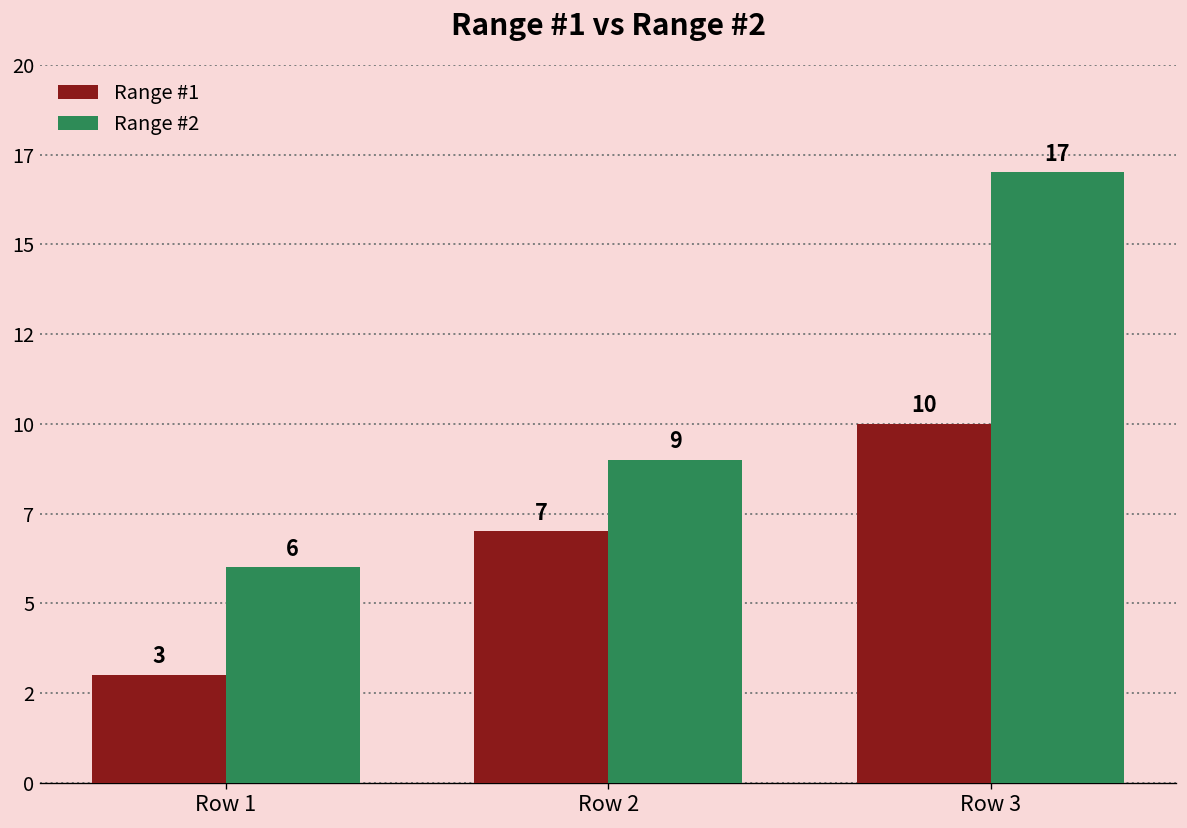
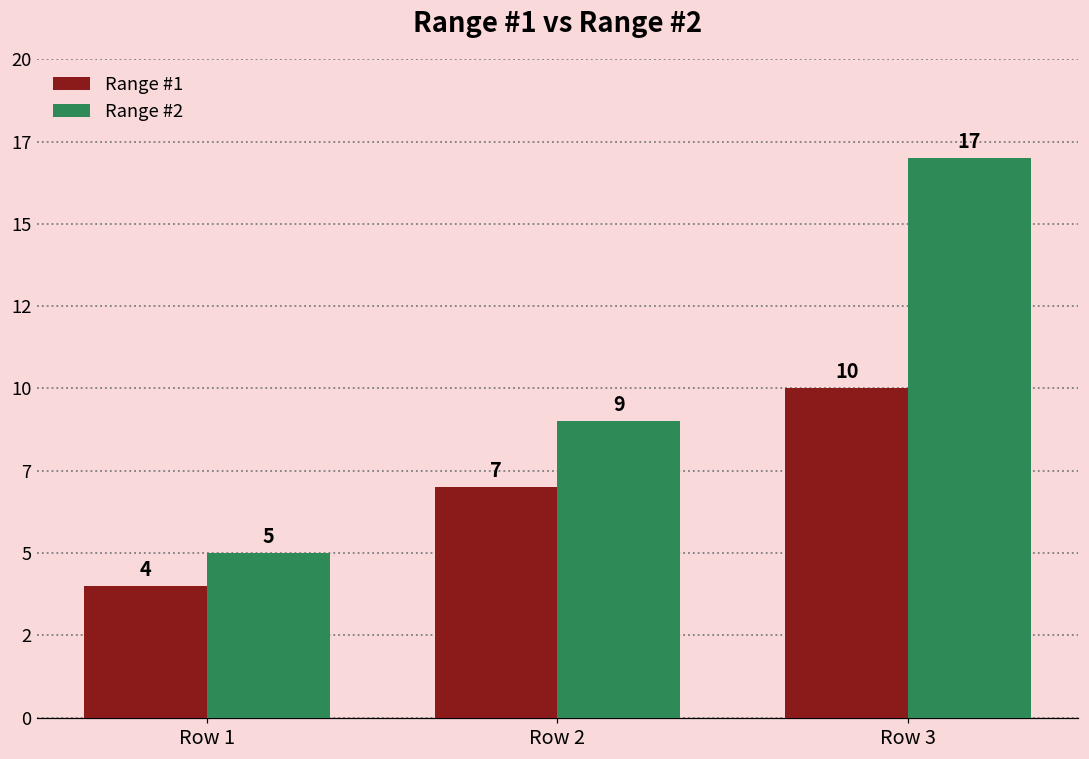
  {
    "Range #1": {
-     "Row 1": 3,
+     "Row 1": 4,
      "Row 2": 7,
      "Row 3": 10
    },
    "Range #2": {
-     "Row 1": 6,
+     "Row 1": 5,
      "Row 2": 9,
      "Row 3": 17
    }
  }
